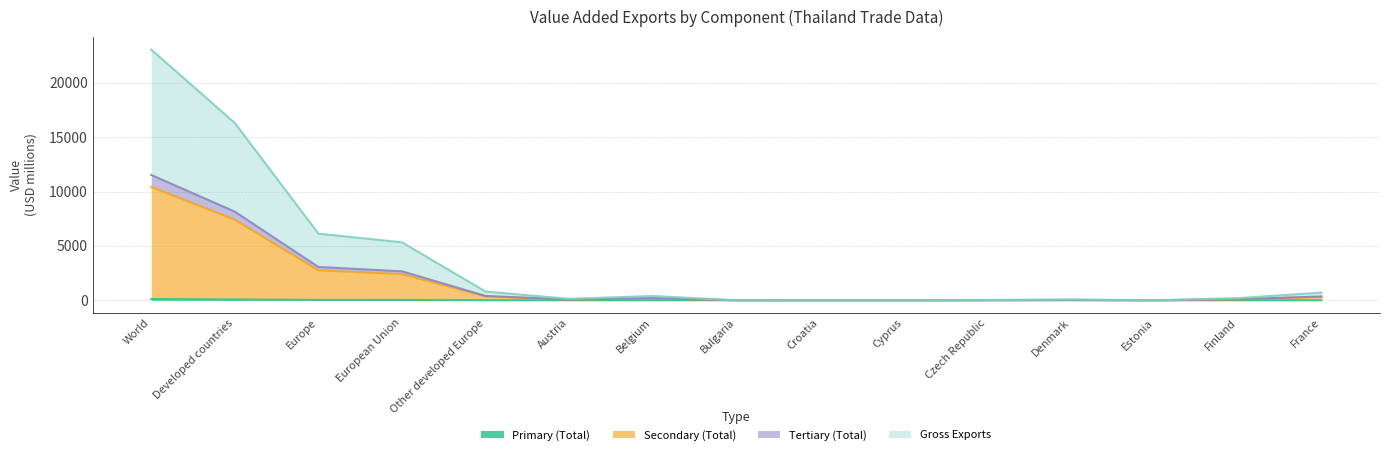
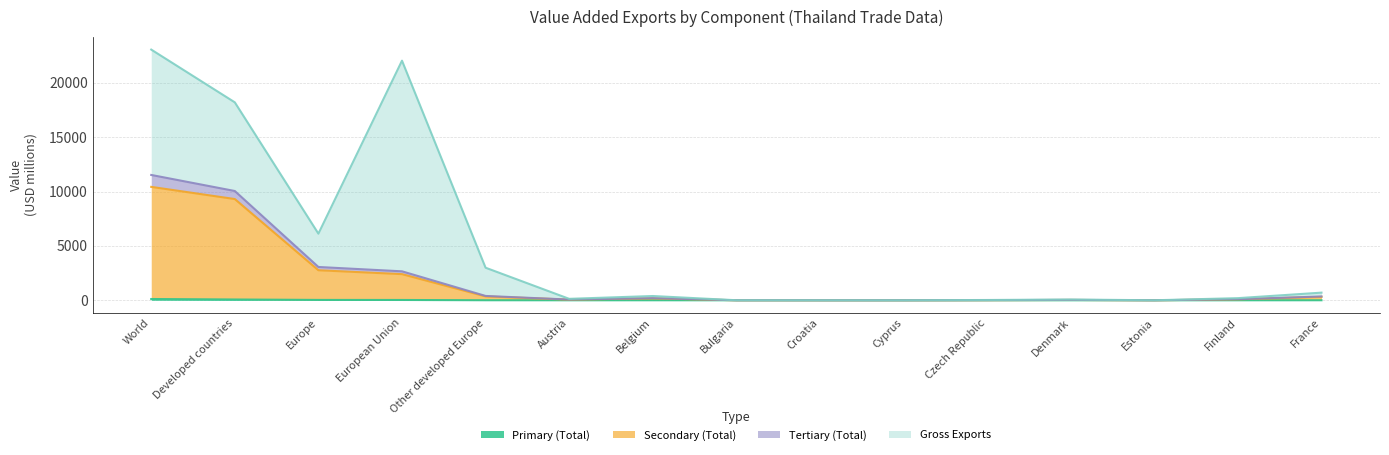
  {
    "Primary (Total)": {
      "World": 100,
      "Developed countries": 100,
      "Europe": 0,
      "European Union": 0,
      "Other developed Europe": 0,
      "France": 0
    },
    "Secondary (Total)": {
      "World": 10300,
-     "Developed countries": 7300,
+     "Developed countries": 9200,
      "Europe": 2700,
      "European Union": 2400
    },
    "Tertiary (Total)": {
      "World": 1100,
      "Developed countries": 700,
      "Europe": 300,
      "European Union": 300
    },
    "Gross Exports": {
      "World": 11500,
      "Developed countries": 8200,
      "Europe": 3100,
-     "European Union": 2700,
-     "Other developed Europe": 400,
+     "European Union": 19400,
+     "Other developed Europe": 2600,
      "France": 400
    }
  }
